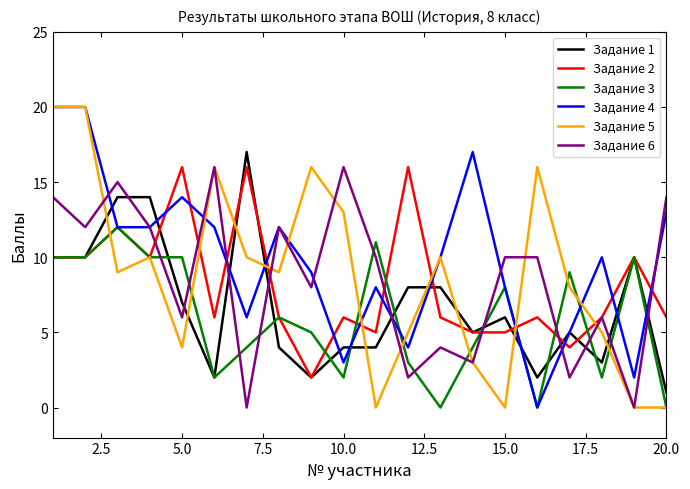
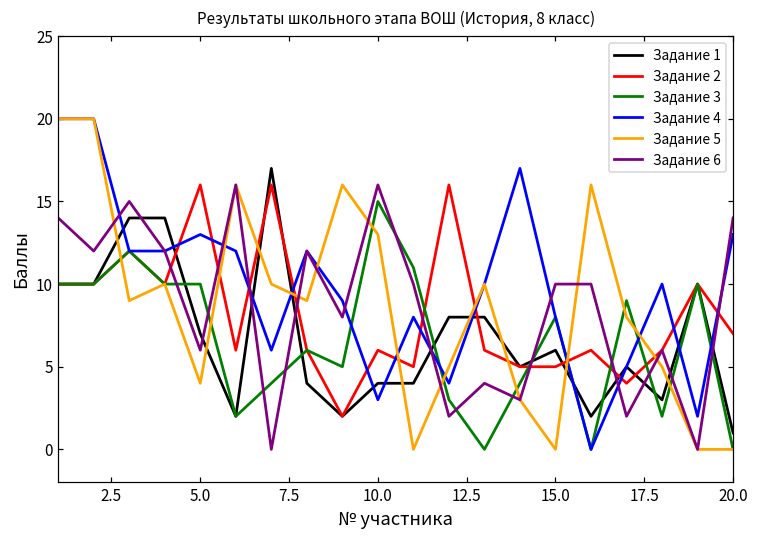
  {
    "Задание 1": {
      "5.0": 7,
      "10.0": 4,
      "15.0": 6,
      "20.0": 1
    },
    "Задание 2": {
      "5.0": 16,
      "10.0": 6,
      "15.0": 5,
-     "20.0": 6
+     "20.0": 7
    },
    "Задание 3": {
      "5.0": 10,
-     "10.0": 2
+     "10.0": 15
    },
    "Задание 4": {
-     "5.0": 14,
+     "5.0": 13,
      "10.0": 3,
      "20.0": 13
    },
    "Задание 5": {
      "5.0": 4,
      "10.0": 13,
      "15.0": 0
    },
    "Задание 6": {
      "5.0": 6,
      "10.0": 16,
      "15.0": 10,
      "20.0": 14
    }
  }
